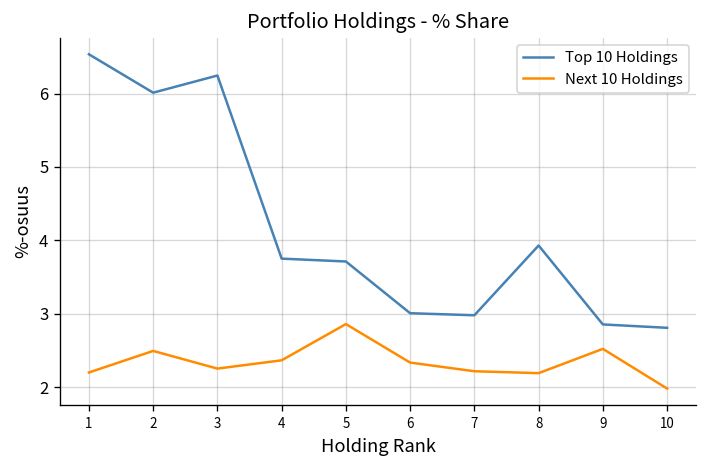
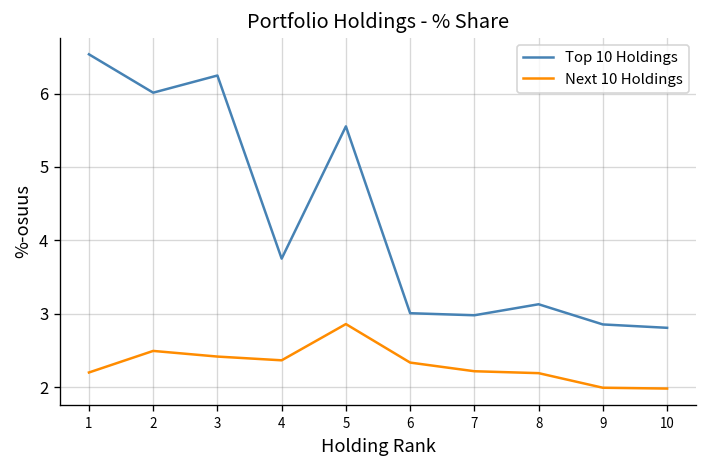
  {
    "Top 10 Holdings": {
      "1": 6.5,
      "2": 6.0,
      "3": 6.2,
      "4": 3.8,
-     "5": 3.7,
+     "5": 5.6,
      "6": 3.0,
      "7": 3.0,
-     "8": 3.9,
+     "8": 3.1,
      "9": 2.9,
      "10": 2.8
    },
    "Next 10 Holdings": {
      "1": 2.2,
      "2": 2.5,
-     "3": 2.3,
+     "3": 2.4,
      "4": 2.4,
      "5": 2.9,
      "6": 2.3,
      "7": 2.2,
      "8": 2.2,
-     "9": 2.5,
+     "9": 2.0,
      "10": 2.0
    }
  }
